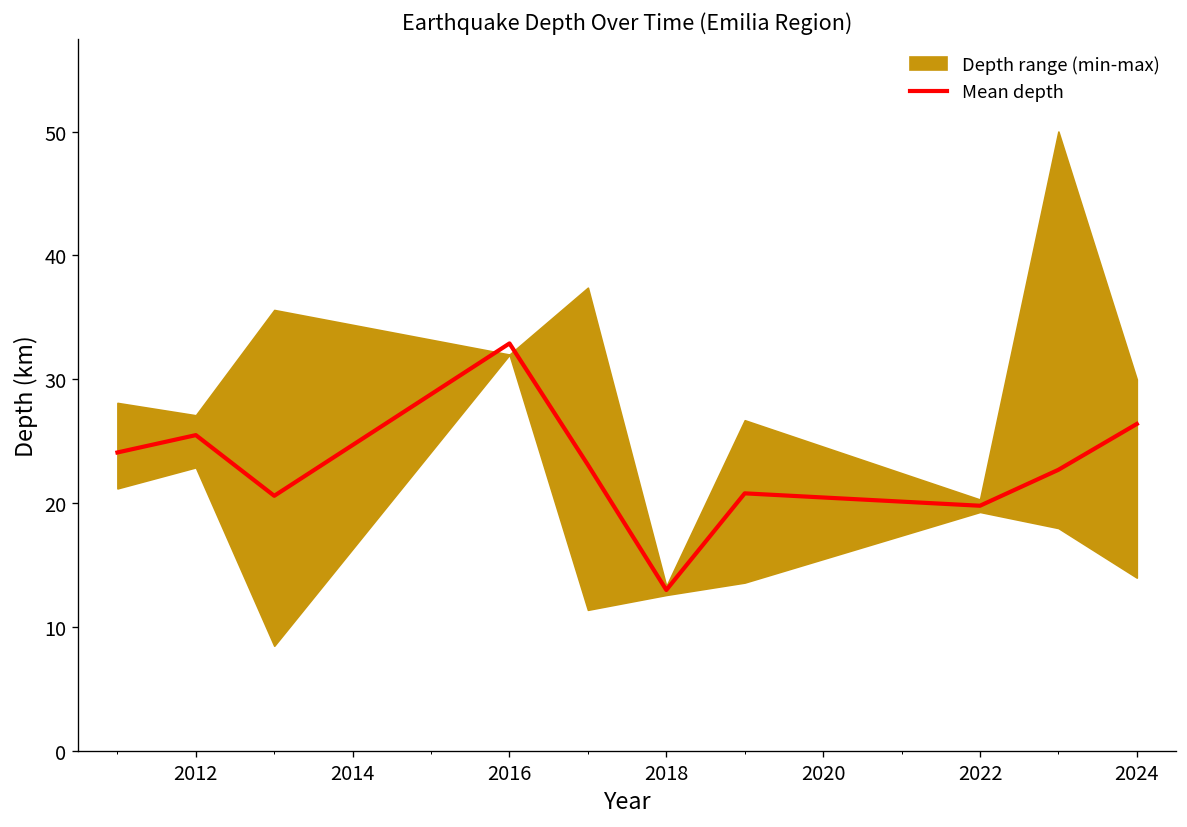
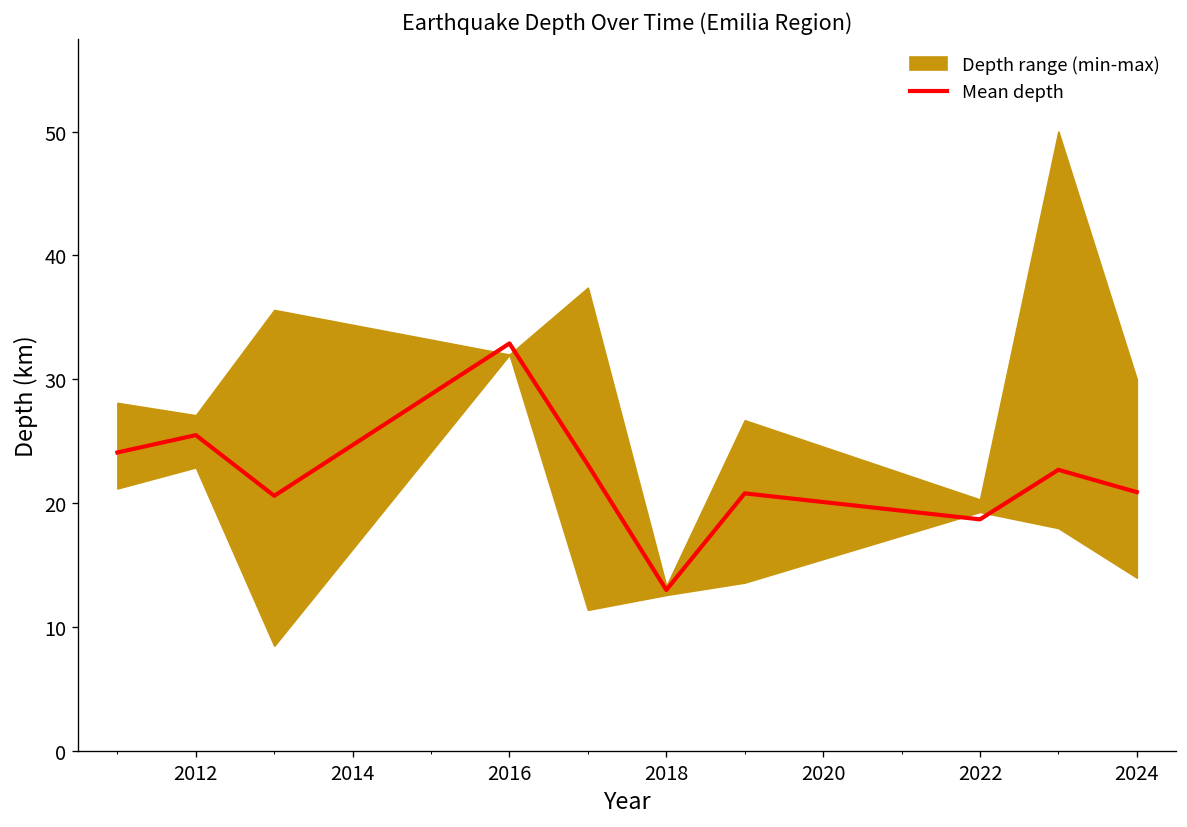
  {
    "Mean depth": {
      "2012": 25.5,
      "2016": 32.9,
      "2018": 13.0,
-     "2022": 19.8,
-     "2024": 26.4
+     "2022": 18.7,
+     "2024": 20.9
    }
  }
